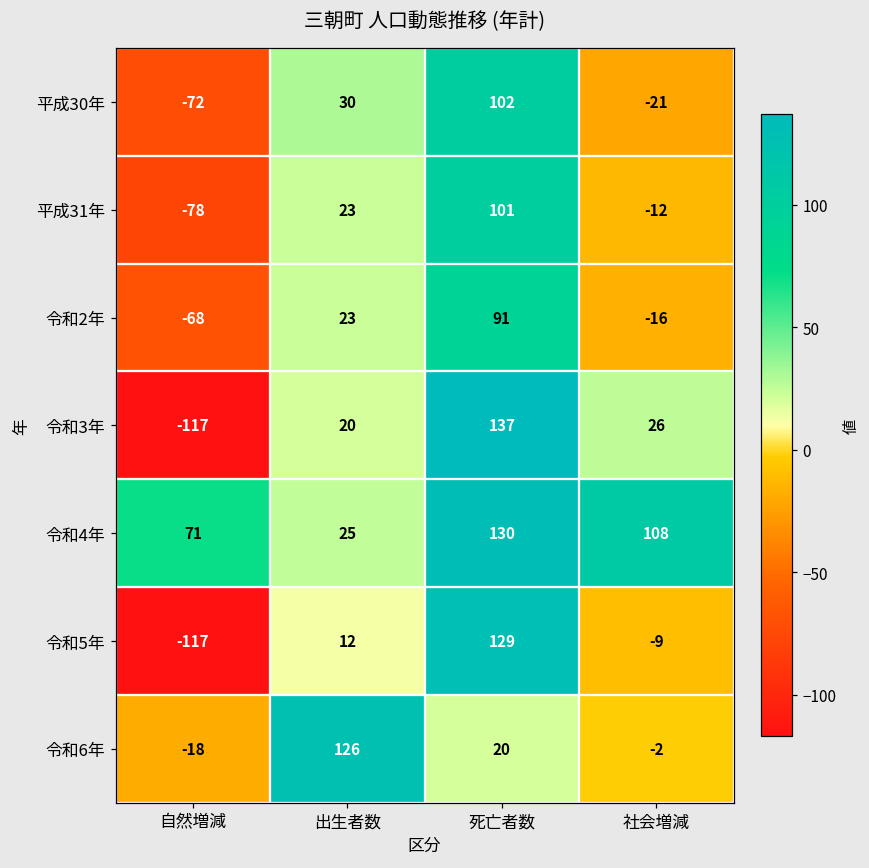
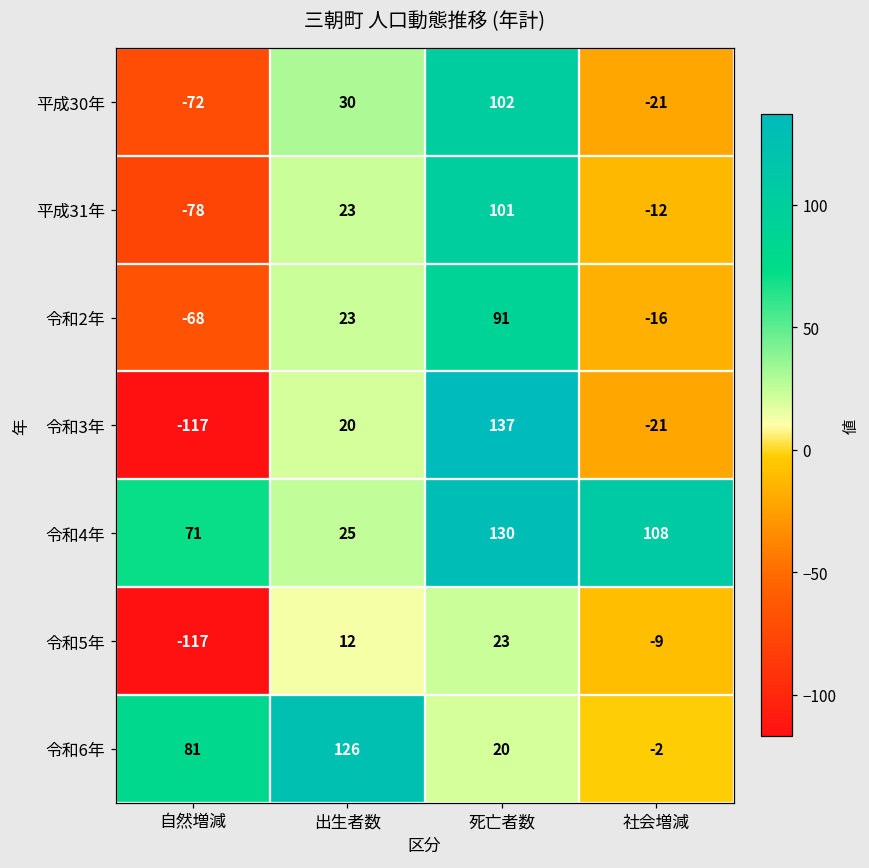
  {
    "平成30年": {
      "自然増減": -72,
      "出生者数": 30,
      "死亡者数": 102,
      "社会増減": -21
    },
    "平成31年": {
      "自然増減": -78,
      "出生者数": 23,
      "死亡者数": 101,
      "社会増減": -12
    },
    "令和2年": {
      "自然増減": -68,
      "出生者数": 23,
      "死亡者数": 91,
      "社会増減": -16
    },
    "令和3年": {
      "自然増減": -117,
      "出生者数": 20,
      "死亡者数": 137,
-     "社会増減": 26
+     "社会増減": -21
    },
    "令和4年": {
      "自然増減": 71,
      "出生者数": 25,
      "死亡者数": 130,
      "社会増減": 108
    },
    "令和5年": {
      "自然増減": -117,
      "出生者数": 12,
-     "死亡者数": 129,
+     "死亡者数": 23,
      "社会増減": -9
    },
    "令和6年": {
-     "自然増減": -18,
+     "自然増減": 81,
      "出生者数": 126,
      "死亡者数": 20,
      "社会増減": -2
    }
  }
